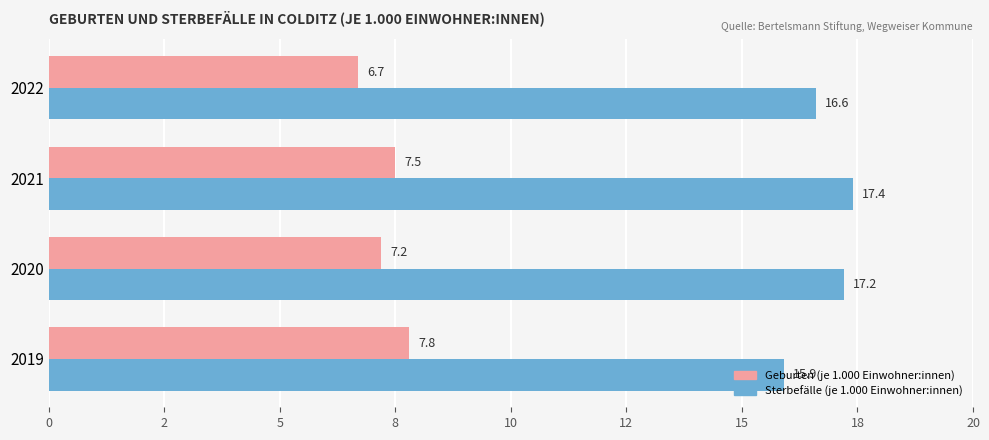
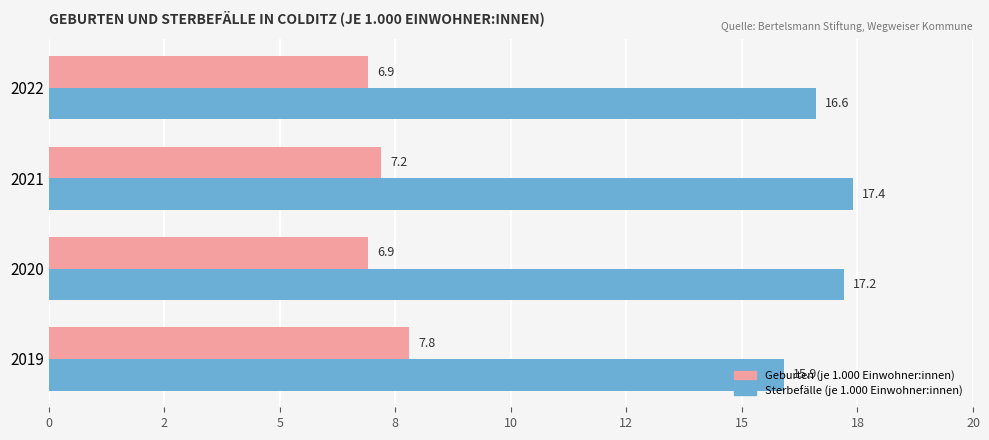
  {
    "Geburten (je 1.000 Einwohner:innen)": {
-     "2022": 6.7,
-     "2021": 7.5,
-     "2020": 7.2,
+     "2022": 6.9,
+     "2021": 7.2,
+     "2020": 6.9,
      "2019": 7.8
    },
    "Sterbefälle (je 1.000 Einwohner:innen)": {
      "2022": 16.6,
      "2021": 17.4,
      "2020": 17.2,
      "2019": 15.9
    }
  }
